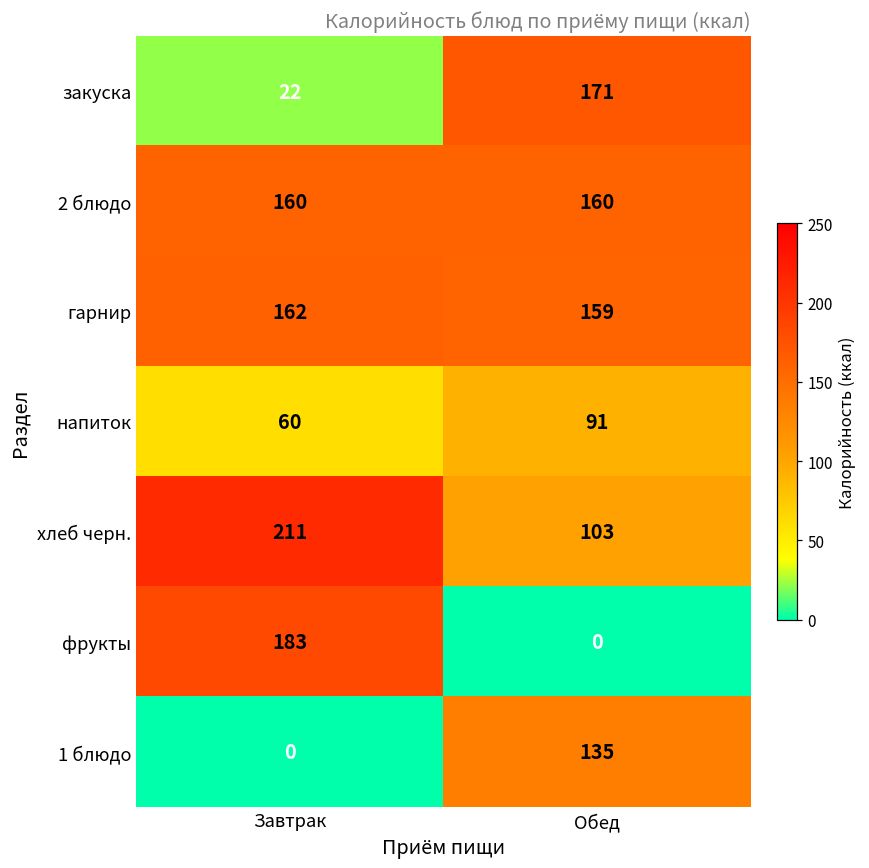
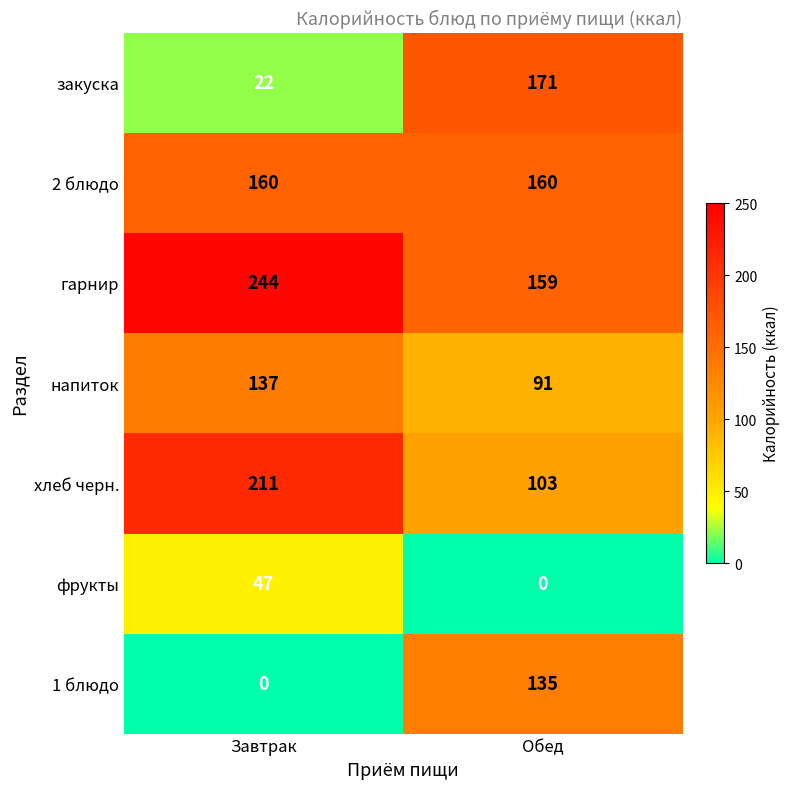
  {
    "закуска": {
      "Завтрак": 22,
      "Обед": 171
    },
    "2 блюдо": {
      "Завтрак": 160,
      "Обед": 160
    },
    "гарнир": {
-     "Завтрак": 162,
+     "Завтрак": 244,
      "Обед": 159
    },
    "напиток": {
-     "Завтрак": 60,
+     "Завтрак": 137,
      "Обед": 91
    },
    "хлеб черн.": {
      "Завтрак": 211,
      "Обед": 103
    },
    "фрукты": {
-     "Завтрак": 183,
+     "Завтрак": 47,
      "Обед": 0
    },
    "1 блюдо": {
      "Завтрак": 0,
      "Обед": 135
    }
  }
